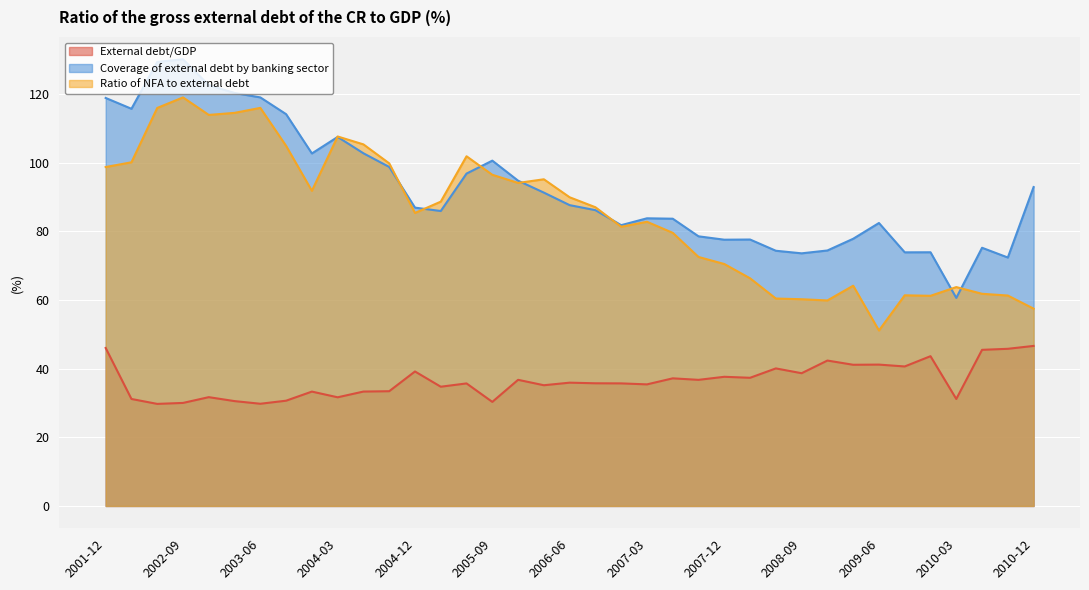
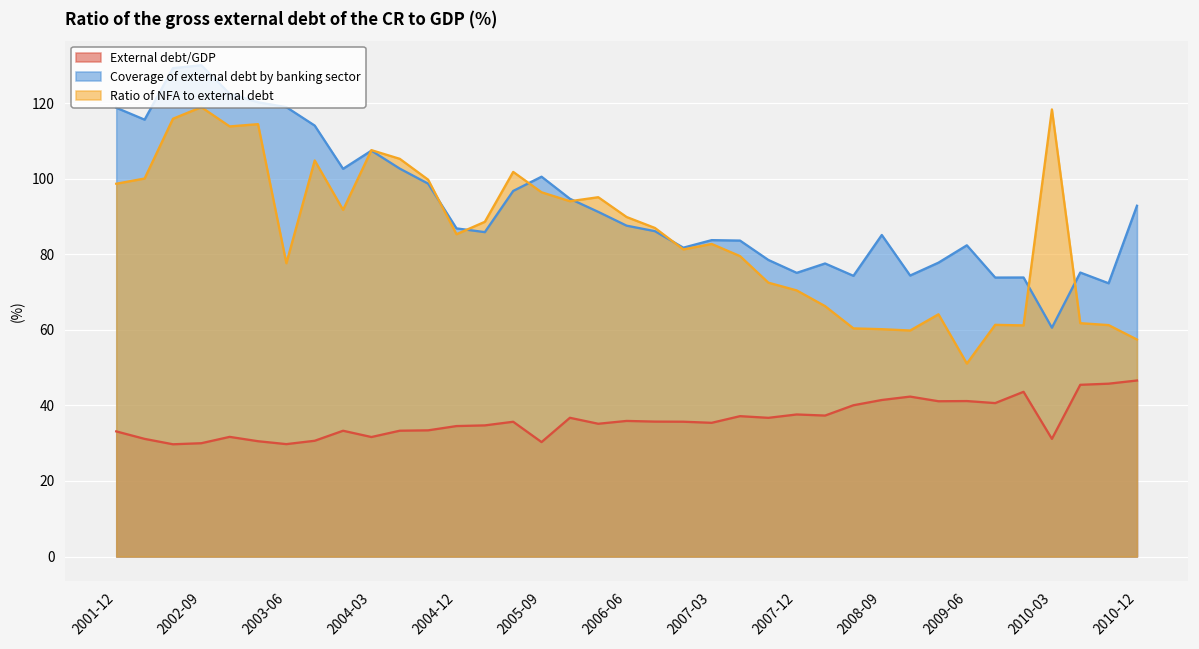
  {
    "External debt/GDP": {
-     "2001-12": 46,
+     "2001-12": 33,
      "2002-09": 30,
      "2003-06": 30,
      "2004-03": 32,
-     "2004-12": 39,
+     "2004-12": 35,
      "2005-09": 30,
      "2006-06": 36,
      "2007-03": 35,
      "2007-12": 38,
-     "2008-09": 39,
+     "2008-09": 41,
      "2009-06": 41,
      "2010-03": 31,
      "2010-12": 47
    },
    "Coverage of external debt by banking sector": {
      "2001-12": 119,
      "2003-06": 119,
      "2004-12": 87,
      "2005-09": 101,
      "2006-06": 88,
      "2007-03": 84,
-     "2007-12": 78,
-     "2008-09": 74,
+     "2007-12": 75,
+     "2008-09": 85,
      "2009-06": 82,
      "2010-03": 61,
      "2010-12": 93
    },
    "Ratio of NFA to external debt": {
      "2001-12": 99,
      "2002-09": 119,
-     "2003-06": 116,
+     "2003-06": 78,
      "2004-12": 85,
      "2005-09": 96,
      "2006-06": 90,
      "2007-03": 83,
      "2007-12": 70,
      "2008-09": 60,
      "2009-06": 51,
-     "2010-03": 64,
+     "2010-03": 118,
      "2010-12": 57
    }
  }
